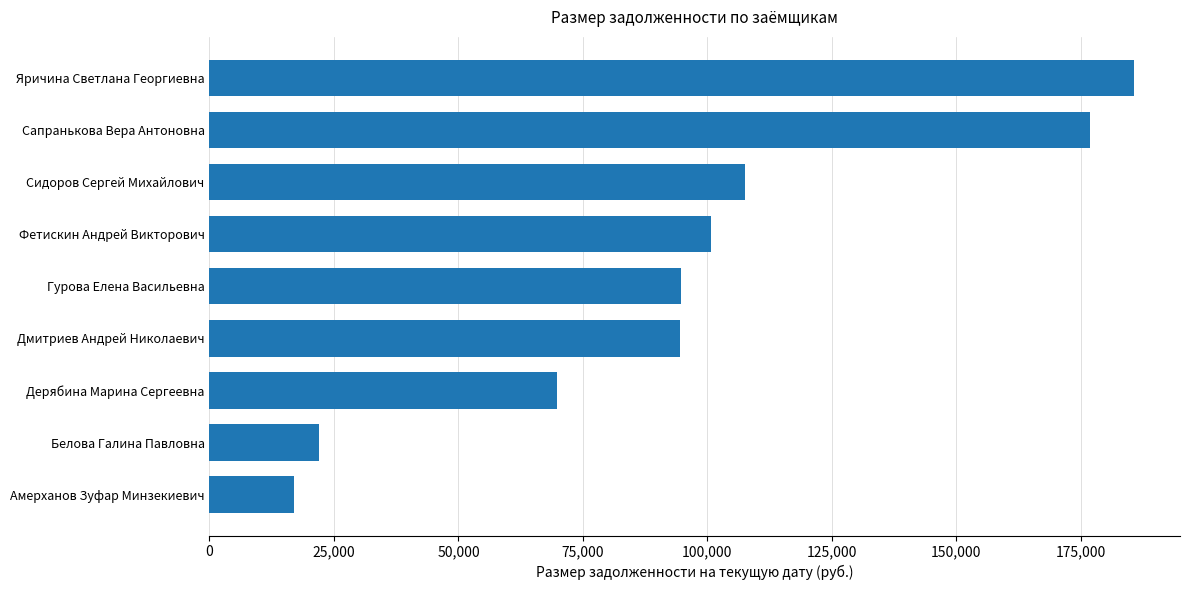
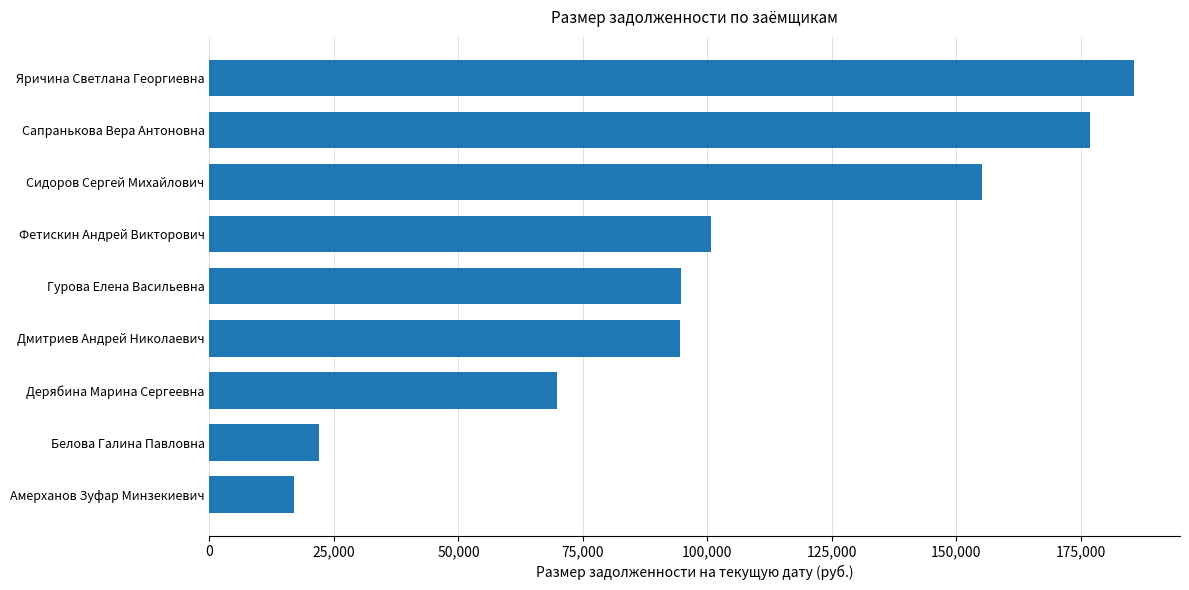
  {
    "Яричина Светлана Георгиевна": "186,000",
    "Сапранькова Вера Антоновна": "177,000",
-   "Сидоров Сергей Михайлович": "108,000",
+   "Сидоров Сергей Михайлович": "155,000",
    "Фетискин Андрей Викторович": "101,000",
    "Гурова Елена Васильевна": "95,000",
    "Дмитриев Андрей Николаевич": "95,000",
    "Дерябина Марина Сергеевна": "70,000",
    "Белова Галина Павловна": "22,000",
    "Амерханов Зуфар Минзекиевич": "17,000"
  }
